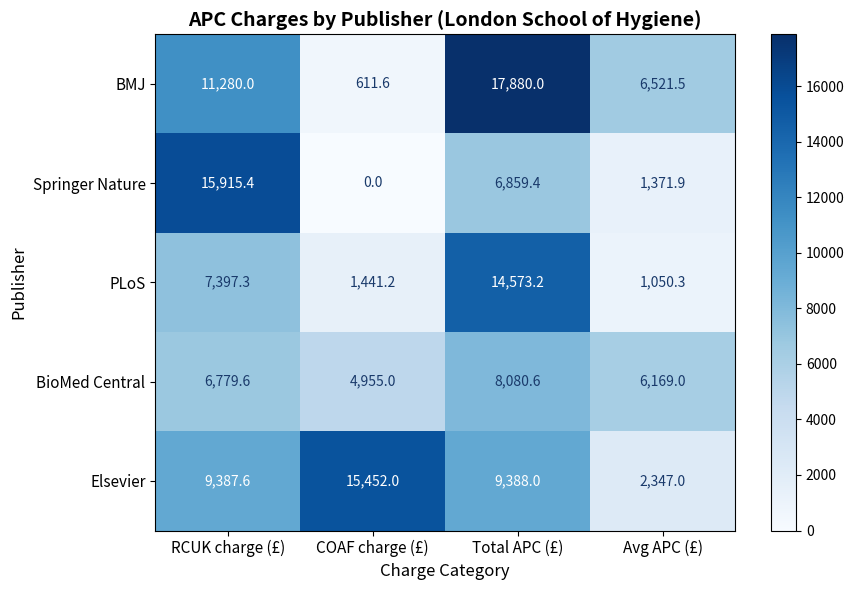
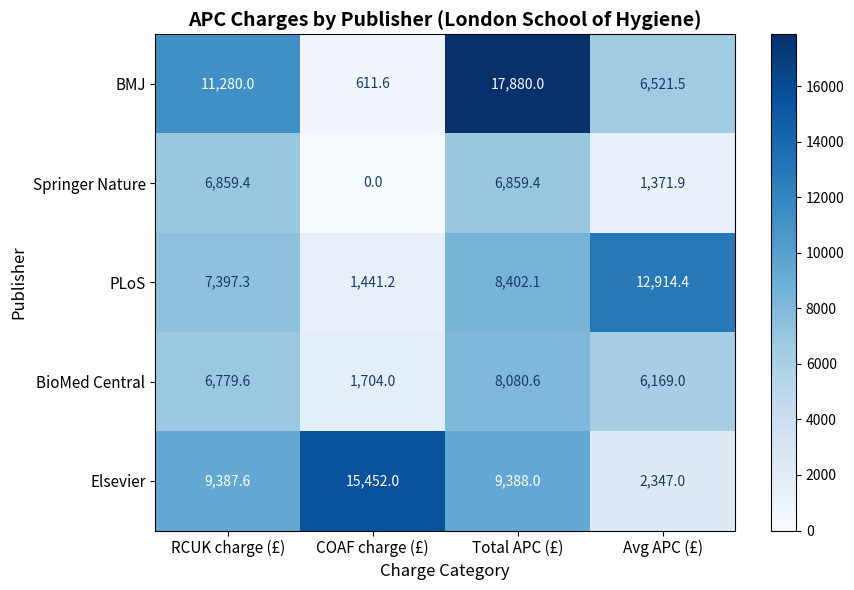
  {
    "BMJ": {
      "RCUK charge (£)": "11,280.0",
      "COAF charge (£)": "611.6",
      "Total APC (£)": "17,880.0",
      "Avg APC (£)": "6,521.5"
    },
    "Springer Nature": {
-     "RCUK charge (£)": "15,915.4",
+     "RCUK charge (£)": "6,859.4",
      "COAF charge (£)": "0.0",
      "Total APC (£)": "6,859.4",
      "Avg APC (£)": "1,371.9"
    },
    "PLoS": {
      "RCUK charge (£)": "7,397.3",
      "COAF charge (£)": "1,441.2",
-     "Total APC (£)": "14,573.2",
-     "Avg APC (£)": "1,050.3"
+     "Total APC (£)": "8,402.1",
+     "Avg APC (£)": "12,914.4"
    },
    "BioMed Central": {
      "RCUK charge (£)": "6,779.6",
-     "COAF charge (£)": "4,955.0",
+     "COAF charge (£)": "1,704.0",
      "Total APC (£)": "8,080.6",
      "Avg APC (£)": "6,169.0"
    },
    "Elsevier": {
      "RCUK charge (£)": "9,387.6",
      "COAF charge (£)": "15,452.0",
      "Total APC (£)": "9,388.0",
      "Avg APC (£)": "2,347.0"
    }
  }
